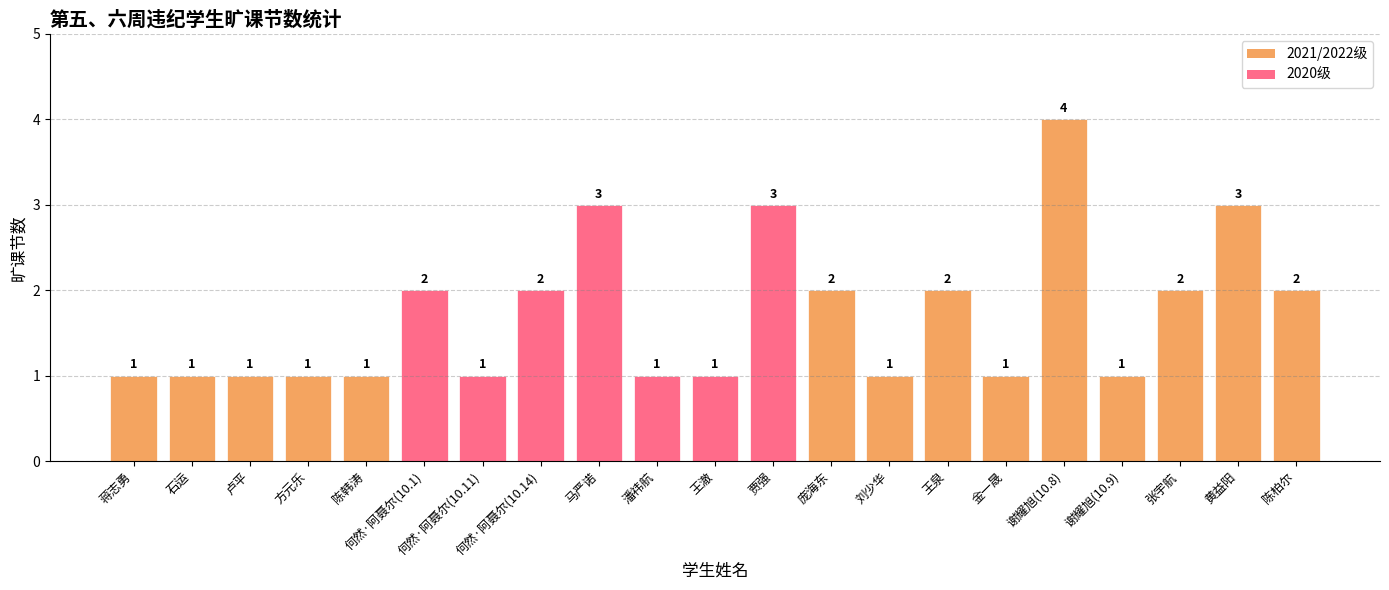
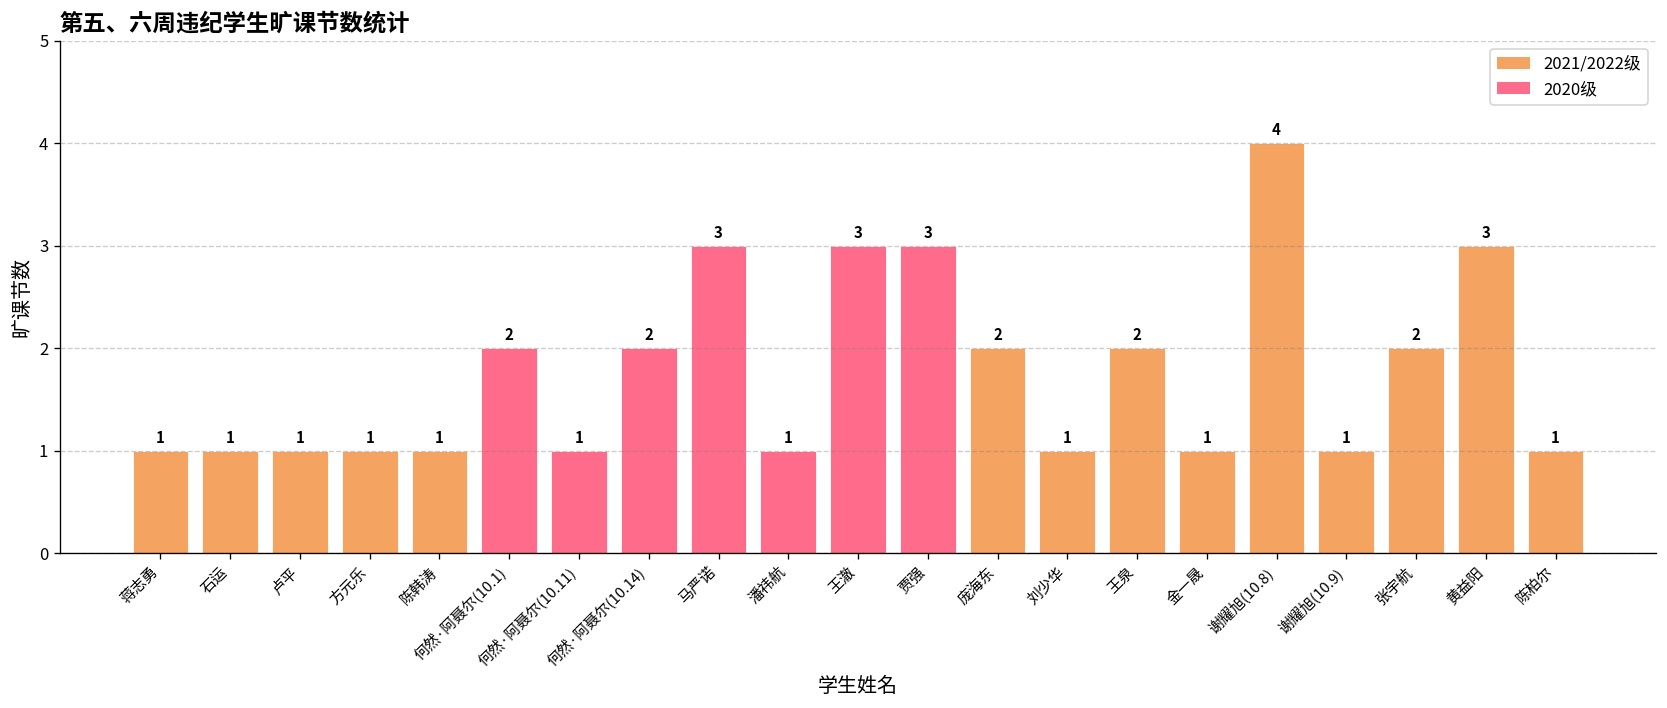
  {
    "蒋志勇": 1,
    "石运": 1,
    "卢平": 1,
    "方元乐": 1,
    "陈韩涛": 1,
    "何然·阿聂尔(10.1)": 2,
    "何然·阿聂尔(10.11)": 1,
    "何然·阿聂尔(10.14)": 2,
    "马严诺": 3,
    "潘祎航": 1,
-   "王澈": 1,
+   "王澈": 3,
    "贾强": 3,
    "庞海东": 2,
    "刘少华": 1,
    "王泉": 2,
    "金一晟": 1,
    "谢耀旭(10.8)": 4,
    "谢耀旭(10.9)": 1,
    "张宇航": 2,
    "黄益阳": 3,
-   "陈柏尔": 2
+   "陈柏尔": 1
  }
